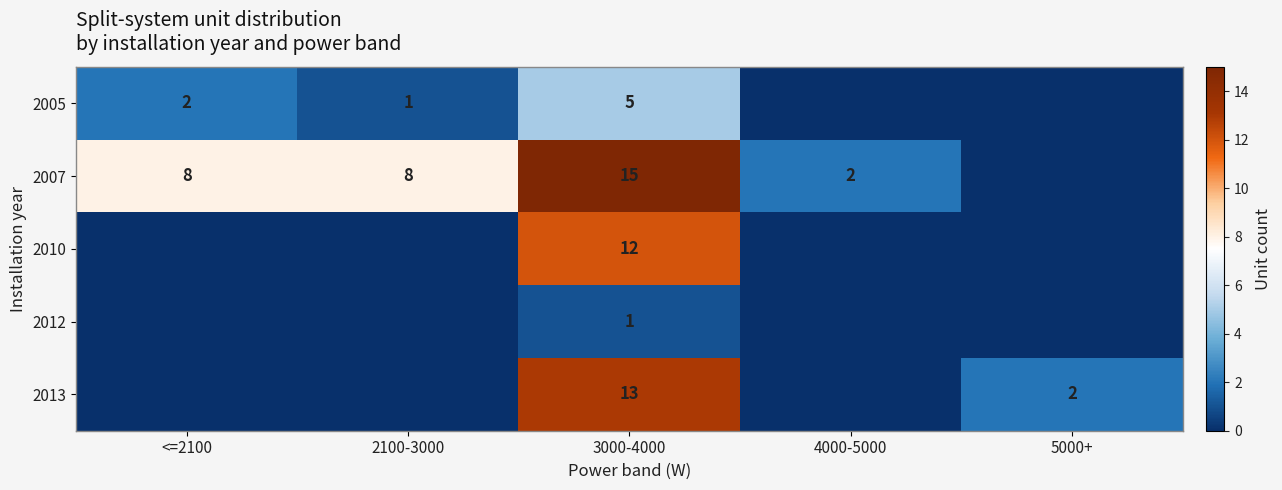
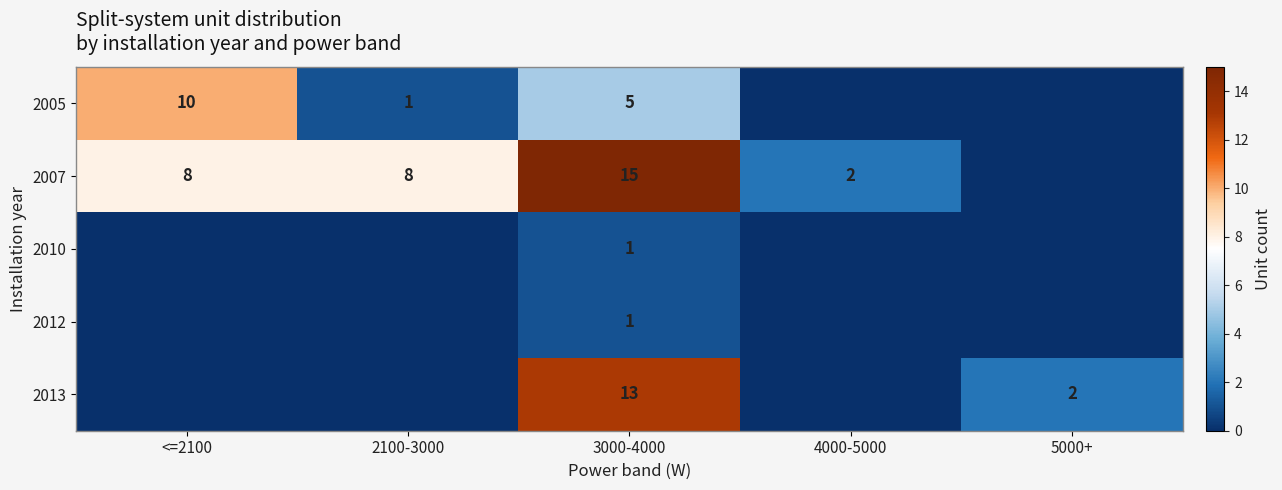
  {
    "2005": {
-     "<=2100": 2,
+     "<=2100": 10,
      "2100-3000": 1,
      "3000-4000": 5
    },
    "2007": {
      "<=2100": 8,
      "2100-3000": 8,
      "3000-4000": 15,
      "4000-5000": 2
    },
    "2010": {
-     "3000-4000": 12
+     "3000-4000": 1
    },
    "2012": {
      "3000-4000": 1
    },
    "2013": {
      "3000-4000": 13,
      "5000+": 2
    }
  }
